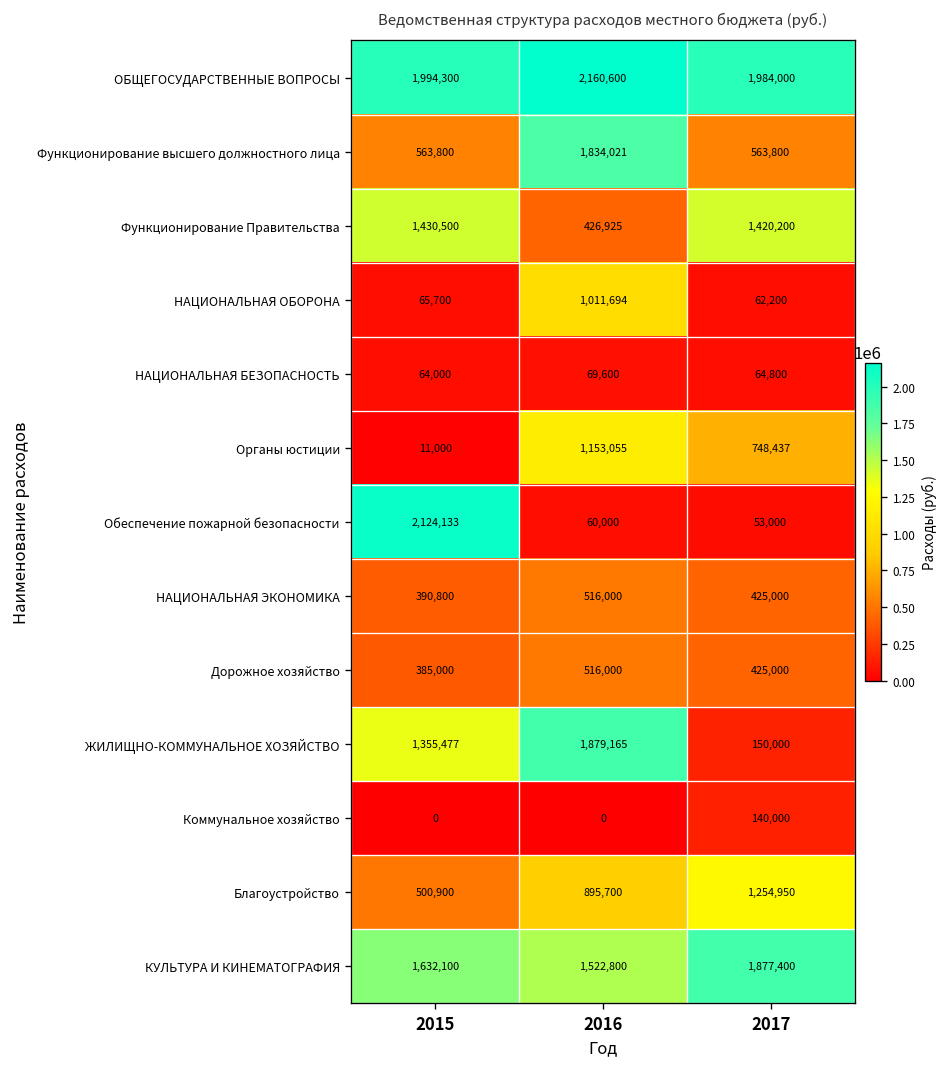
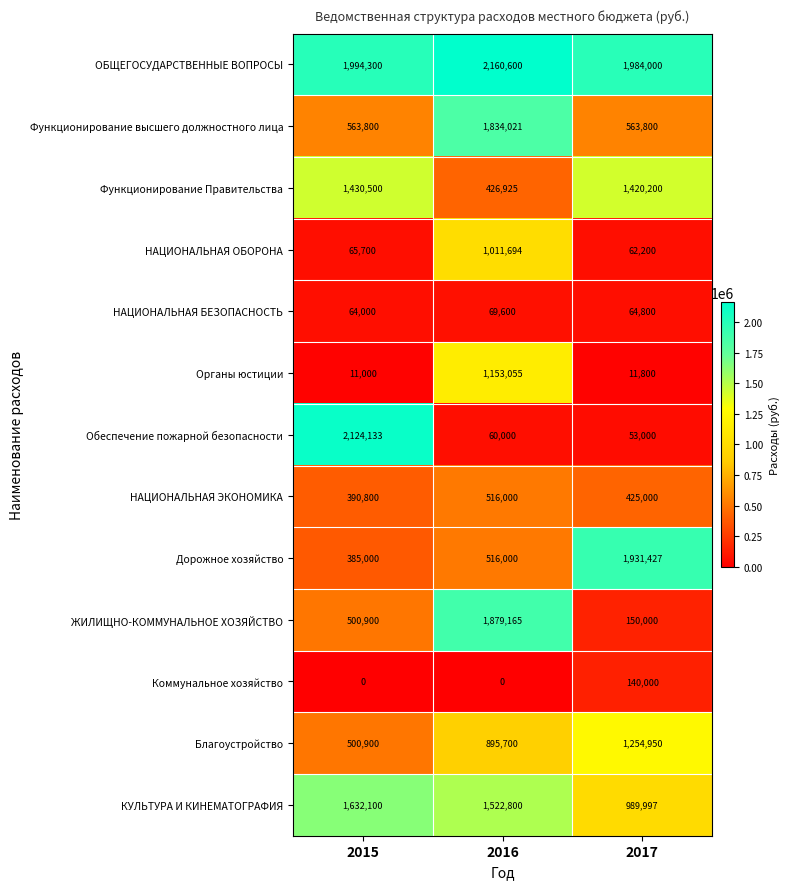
  {
    "ОБЩЕГОСУДАРСТВЕННЫЕ ВОПРОСЫ": {
      "2015": "1,994,300",
      "2016": "2,160,600",
      "2017": "1,984,000"
    },
    "Функционирование высшего должностного лица": {
      "2015": "563,800",
      "2016": "1,834,021",
      "2017": "563,800"
    },
    "Функционирование Правительства": {
      "2015": "1,430,500",
      "2016": "426,925",
      "2017": "1,420,200"
    },
    "НАЦИОНАЛЬНАЯ ОБОРОНА": {
      "2015": "65,700",
      "2016": "1,011,694",
      "2017": "62,200"
    },
    "НАЦИОНАЛЬНАЯ БЕЗОПАСНОСТЬ": {
      "2015": "64,000",
      "2016": "69,600",
      "2017": "64,800"
    },
    "Органы юстиции": {
      "2015": "11,000",
      "2016": "1,153,055",
-     "2017": "748,437"
+     "2017": "11,800"
    },
    "Обеспечение пожарной безопасности": {
      "2015": "2,124,133",
      "2016": "60,000",
      "2017": "53,000"
    },
    "НАЦИОНАЛЬНАЯ ЭКОНОМИКА": {
      "2015": "390,800",
      "2016": "516,000",
      "2017": "425,000"
    },
    "Дорожное хозяйство": {
      "2015": "385,000",
      "2016": "516,000",
-     "2017": "425,000"
+     "2017": "1,931,427"
    },
    "ЖИЛИЩНО-КОММУНАЛЬНОЕ ХОЗЯЙСТВО": {
-     "2015": "1,355,477",
+     "2015": "500,900",
      "2016": "1,879,165",
      "2017": "150,000"
    },
    "Коммунальное хозяйство": {
      "2015": "0",
      "2016": "0",
      "2017": "140,000"
    },
    "Благоустройство": {
      "2015": "500,900",
      "2016": "895,700",
      "2017": "1,254,950"
    },
    "КУЛЬТУРА И КИНЕМАТОГРАФИЯ": {
      "2015": "1,632,100",
      "2016": "1,522,800",
-     "2017": "1,877,400"
+     "2017": "989,997"
    }
  }
